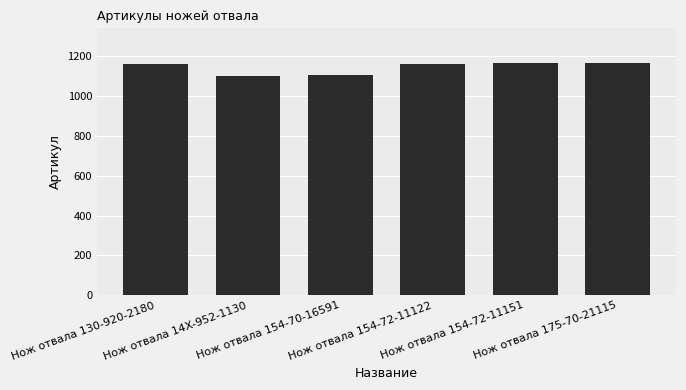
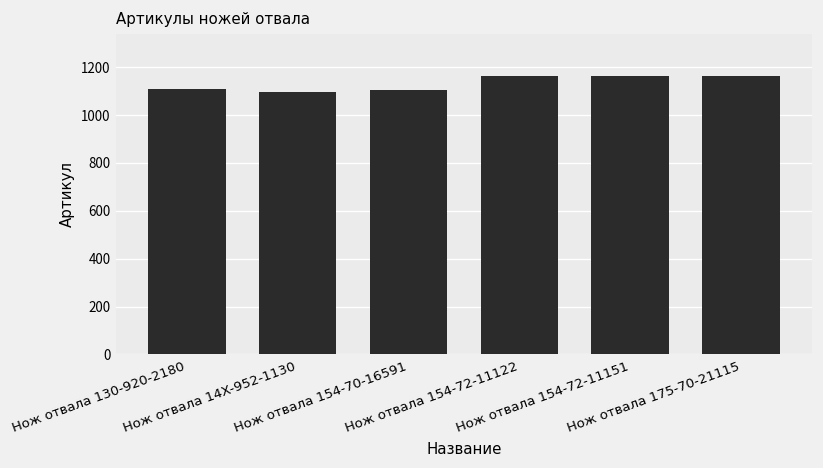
  {
-   "Нож отвала 130-920-2180": 1160,
+   "Нож отвала 130-920-2180": 1110,
    "Нож отвала 14X-952-1130": 1100,
    "Нож отвала 154-70-16591": 1100,
    "Нож отвала 154-72-11122": 1160,
    "Нож отвала 154-72-11151": 1160,
    "Нож отвала 175-70-21115": 1160
  }
